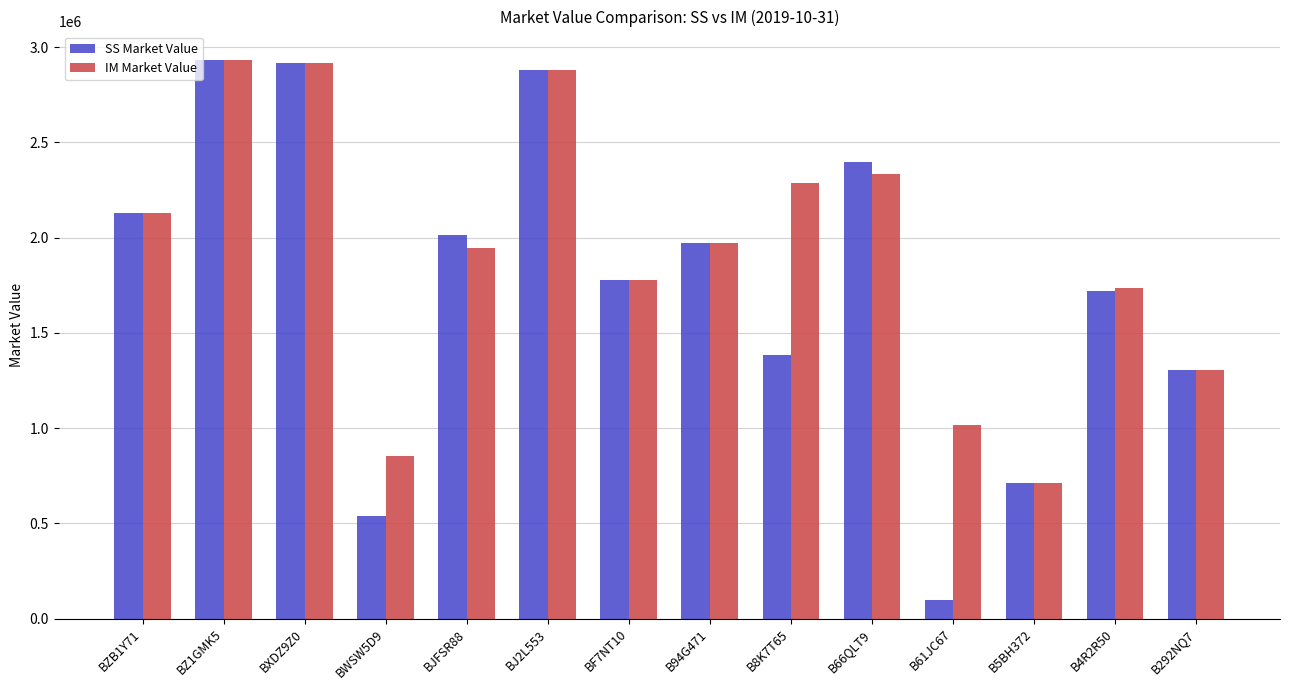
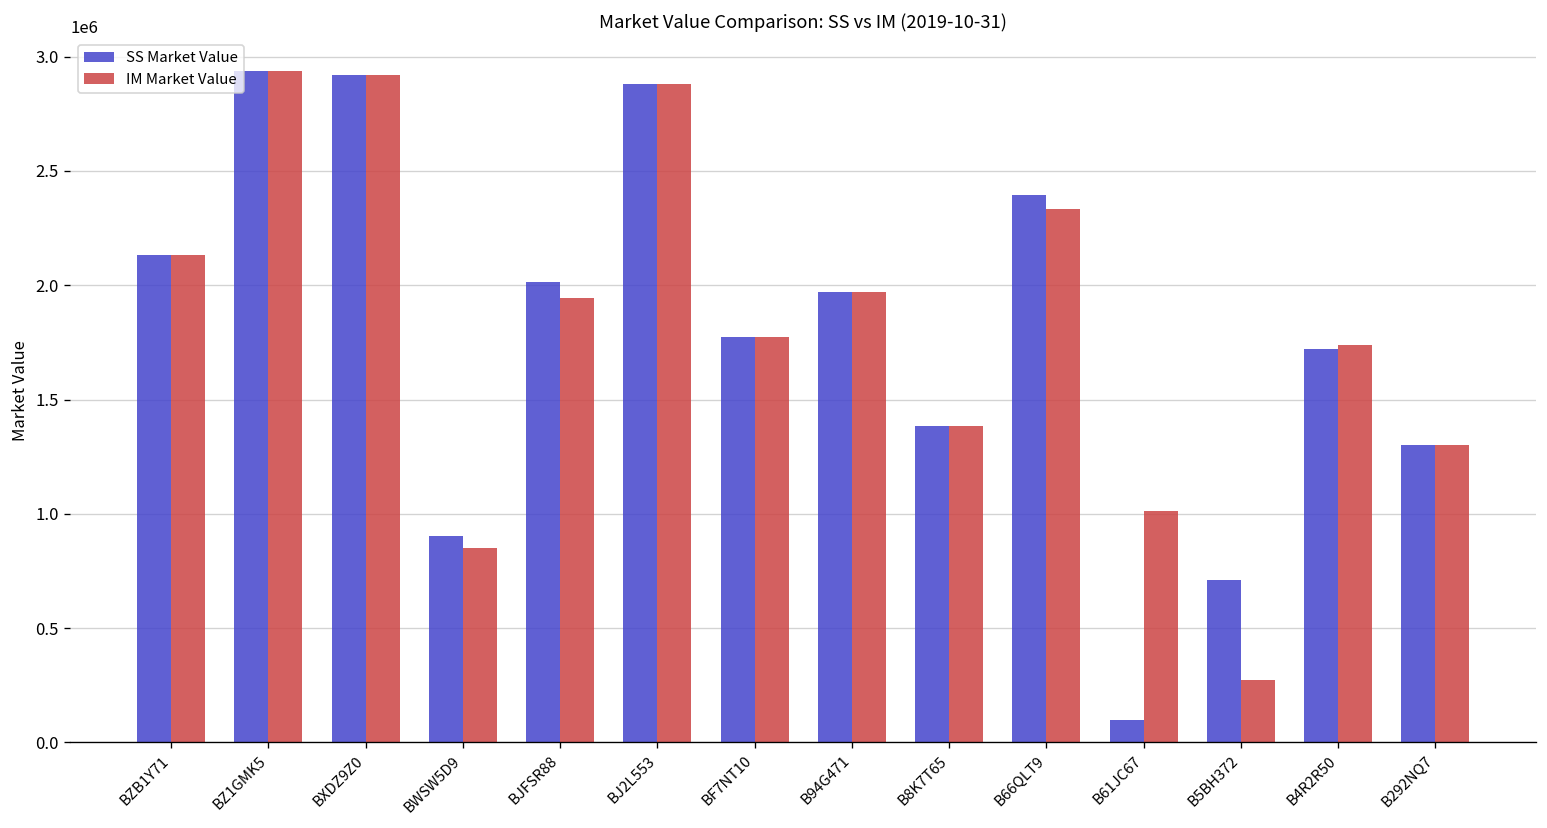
  {
    "SS Market Value": {
      "BZB1Y71": 2130000,
      "BZ1GMK5": 2940000,
      "BXDZ9Z0": 2920000,
-     "BWSW5D9": 540000,
+     "BWSW5D9": 900000,
      "BJFSR88": 2010000,
      "BJ2L553": 2880000,
      "BF7NT10": 1780000,
      "B94G471": 1970000,
      "B8K7T65": 1380000,
      "B66QLT9": 2400000,
      "B61JC67": 100000,
      "B5BH372": 710000,
      "B4R2R50": 1720000,
      "B292NQ7": 1300000
    },
    "IM Market Value": {
      "BZB1Y71": 2130000,
      "BZ1GMK5": 2940000,
      "BXDZ9Z0": 2920000,
      "BWSW5D9": 850000,
      "BJFSR88": 1940000,
      "BJ2L553": 2880000,
      "BF7NT10": 1780000,
      "B94G471": 1970000,
-     "B8K7T65": 2290000,
+     "B8K7T65": 1380000,
      "B66QLT9": 2330000,
      "B61JC67": 1010000,
-     "B5BH372": 710000,
+     "B5BH372": 270000,
      "B4R2R50": 1740000,
      "B292NQ7": 1300000
    }
  }
